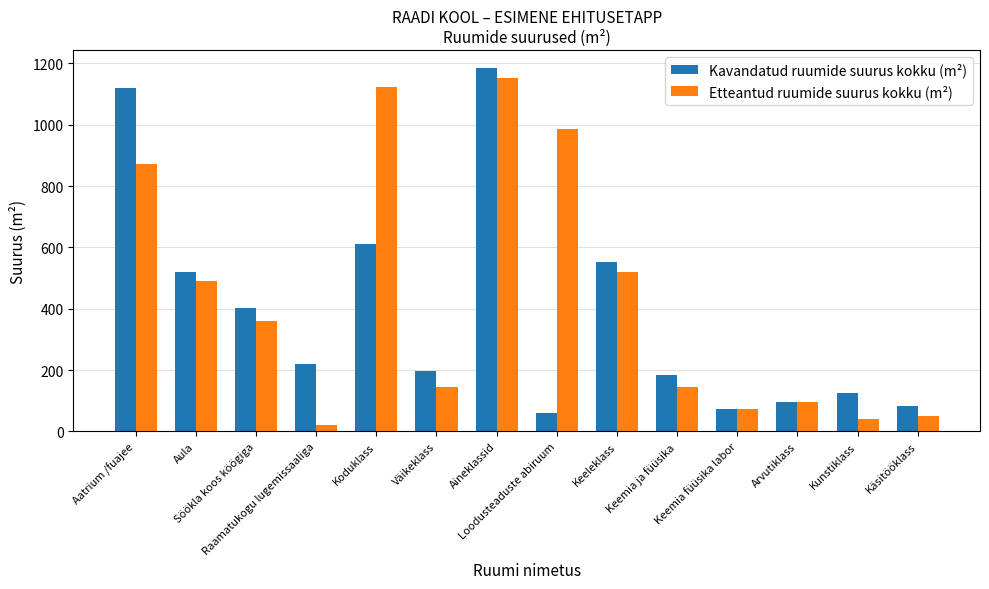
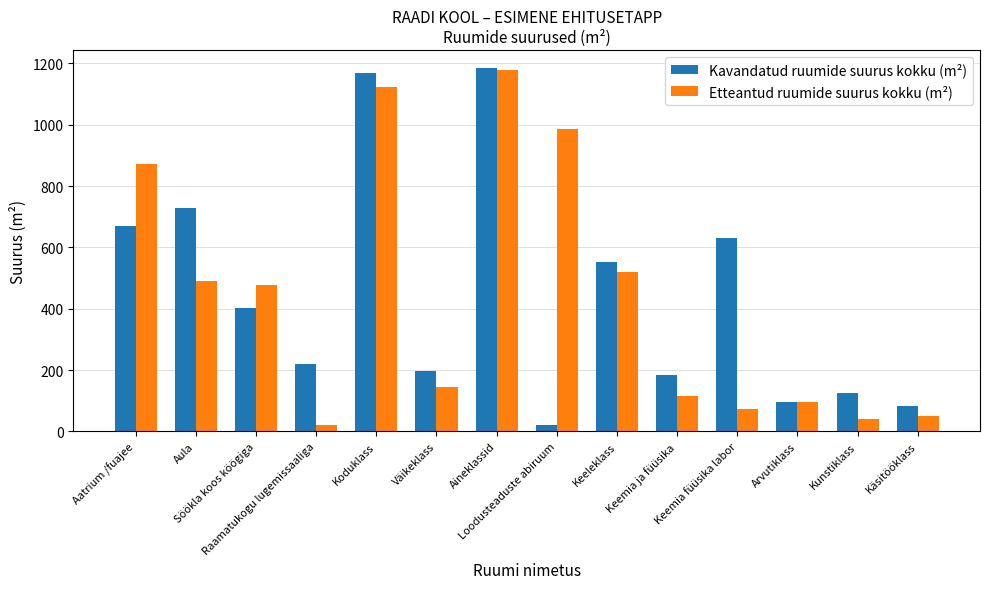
  {
    "Kavandatud ruumide suurus kokku (m²)": {
-     "Aatrium /fuajee": 1120,
-     "Aula": 520,
+     "Aatrium /fuajee": 670,
+     "Aula": 730,
      "Söökla koos köögiga": 400,
      "Raamatukogu lugemissaaliga": 220,
-     "Koduklass": 610,
+     "Koduklass": 1170,
      "Väikeklass": 200,
      "Aineklassid": 1180,
-     "Loodusteaduste abiruum": 60,
+     "Loodusteaduste abiruum": 20,
      "Keeleklass": 550,
      "Keemia ja füüsika": 180,
-     "Keemia füüsika labor": 70,
+     "Keemia füüsika labor": 630,
      "Arvutiklass": 100,
      "Kunstiklass": 120,
      "Käsitööklass": 80
    },
    "Etteantud ruumide suurus kokku (m²)": {
      "Aatrium /fuajee": 870,
      "Aula": 490,
-     "Söökla koos köögiga": 360,
+     "Söökla koos köögiga": 480,
      "Raamatukogu lugemissaaliga": 20,
      "Koduklass": 1120,
      "Väikeklass": 140,
-     "Aineklassid": 1150,
+     "Aineklassid": 1180,
      "Loodusteaduste abiruum": 990,
      "Keeleklass": 520,
-     "Keemia ja füüsika": 140,
+     "Keemia ja füüsika": 120,
      "Keemia füüsika labor": 70,
      "Arvutiklass": 100,
      "Kunstiklass": 40,
      "Käsitööklass": 50
    }
  }
